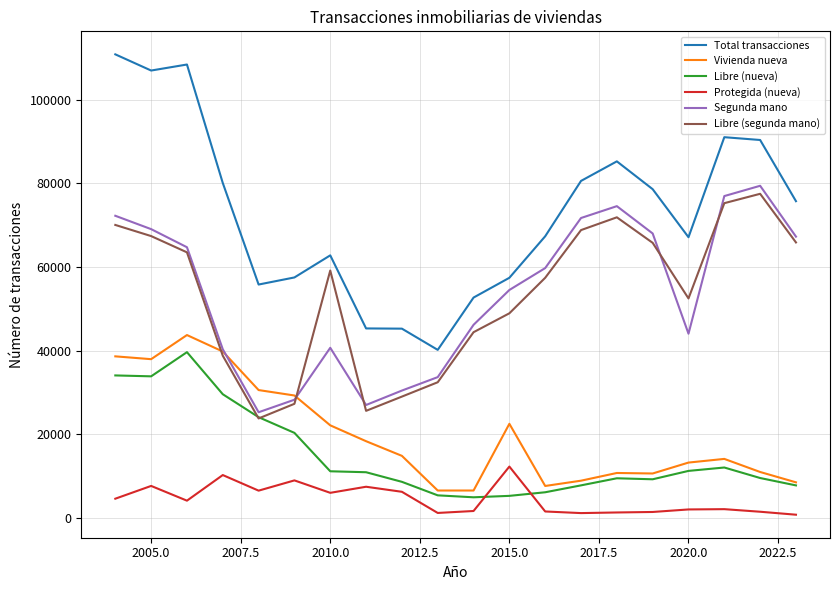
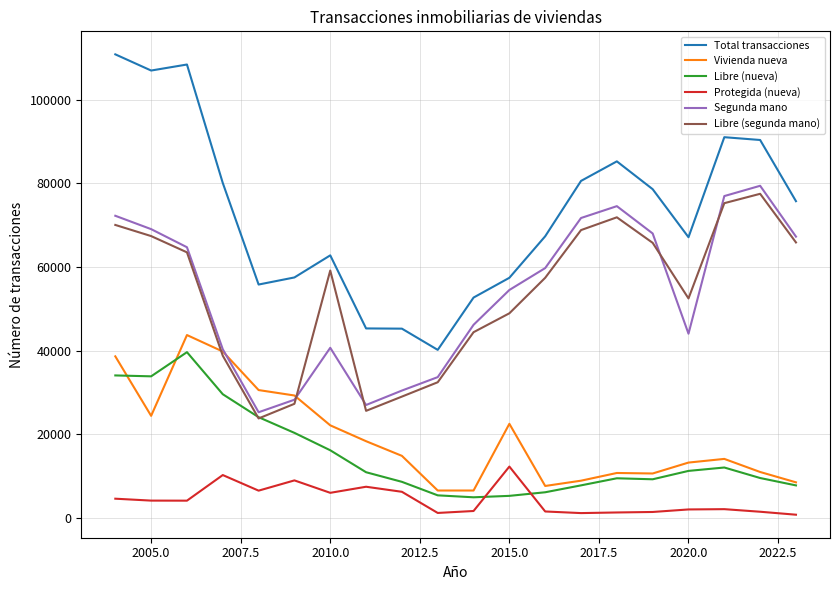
  {
    "Total transacciones": {
      "2005.0": 107000,
      "2010.0": 63000,
      "2015.0": 57000,
      "2020.0": 67000
    },
    "Vivienda nueva": {
-     "2005.0": 38000,
+     "2005.0": 24000,
      "2010.0": 22000,
      "2015.0": 22000,
      "2020.0": 13000
    },
    "Libre (nueva)": {
      "2005.0": 34000,
-     "2010.0": 11000,
+     "2010.0": 16000,
      "2015.0": 5000,
      "2020.0": 11000
    },
    "Protegida (nueva)": {
-     "2005.0": 8000,
+     "2005.0": 4000,
      "2010.0": 6000,
      "2015.0": 12000,
      "2020.0": 2000
    },
    "Segunda mano": {
      "2005.0": 69000,
      "2010.0": 41000,
      "2015.0": 55000,
      "2020.0": 44000
    },
    "Libre (segunda mano)": {
      "2005.0": 67000,
      "2010.0": 59000,
      "2015.0": 49000,
      "2020.0": 52000
    }
  }
